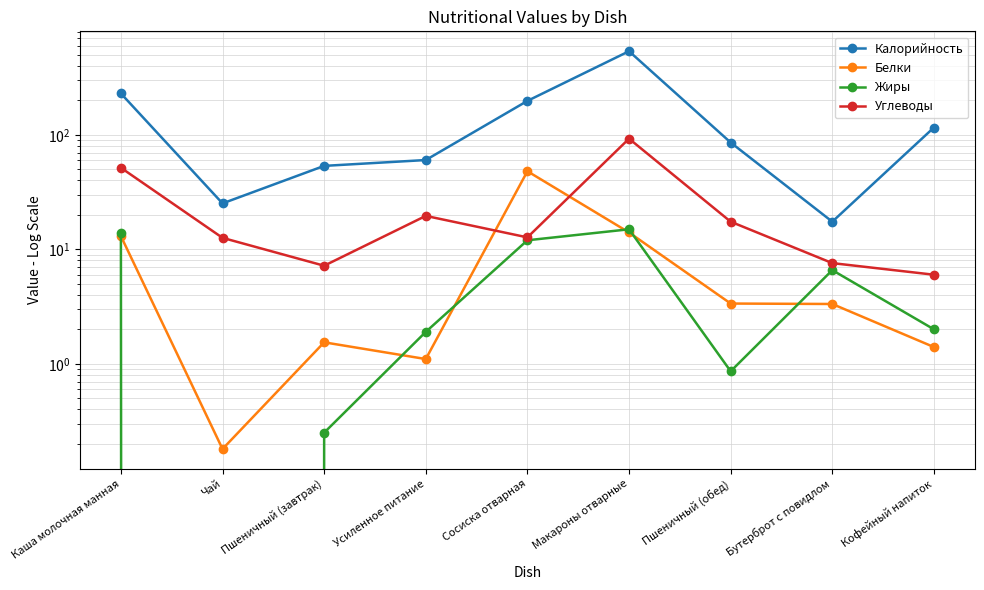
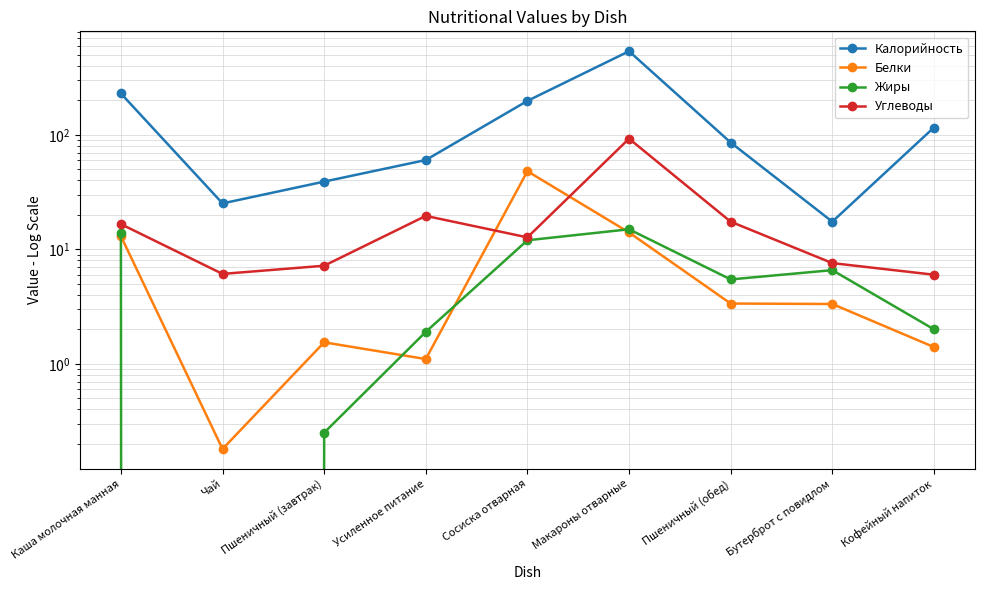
  {
    "Калорийность": {
      "Каша молочная манная": 230,
      "Чай": 25,
-     "Пшеничный (завтрак)": 50,
+     "Пшеничный (завтрак)": 39,
      "Усиленное питание": 60,
      "Сосиска отварная": 200,
      "Макароны отварные": 500,
      "Пшеничный (обед)": 90,
      "Бутерброт с повидлом": 17,
      "Кофейный напиток": 120
    },
    "Белки": {
      "Каша молочная манная": 13,
      "Чай": 0.18,
      "Пшеничный (завтрак)": 1.5,
      "Усиленное питание": 1.1,
      "Сосиска отварная": 48,
      "Макароны отварные": 14,
      "Пшеничный (обед)": 3.4,
      "Бутерброт с повидлом": 3.3,
      "Кофейный напиток": 1.4
    },
    "Жиры": {
      "Каша молочная манная": 14,
      "Пшеничный (завтрак)": 0.25,
      "Усиленное питание": 1.9,
      "Сосиска отварная": 12,
      "Макароны отварные": 15,
-     "Пшеничный (обед)": 0.9,
+     "Пшеничный (обед)": 5,
      "Бутерброт с повидлом": 7,
      "Кофейный напиток": 2.0
    },
    "Углеводы": {
-     "Каша молочная манная": 50,
-     "Чай": 13,
+     "Каша молочная манная": 17,
+     "Чай": 6,
      "Пшеничный (завтрак)": 7,
      "Усиленное питание": 20,
      "Сосиска отварная": 13,
      "Макароны отварные": 90,
      "Пшеничный (обед)": 17,
      "Бутерброт с повидлом": 8,
      "Кофейный напиток": 6
    }
  }
